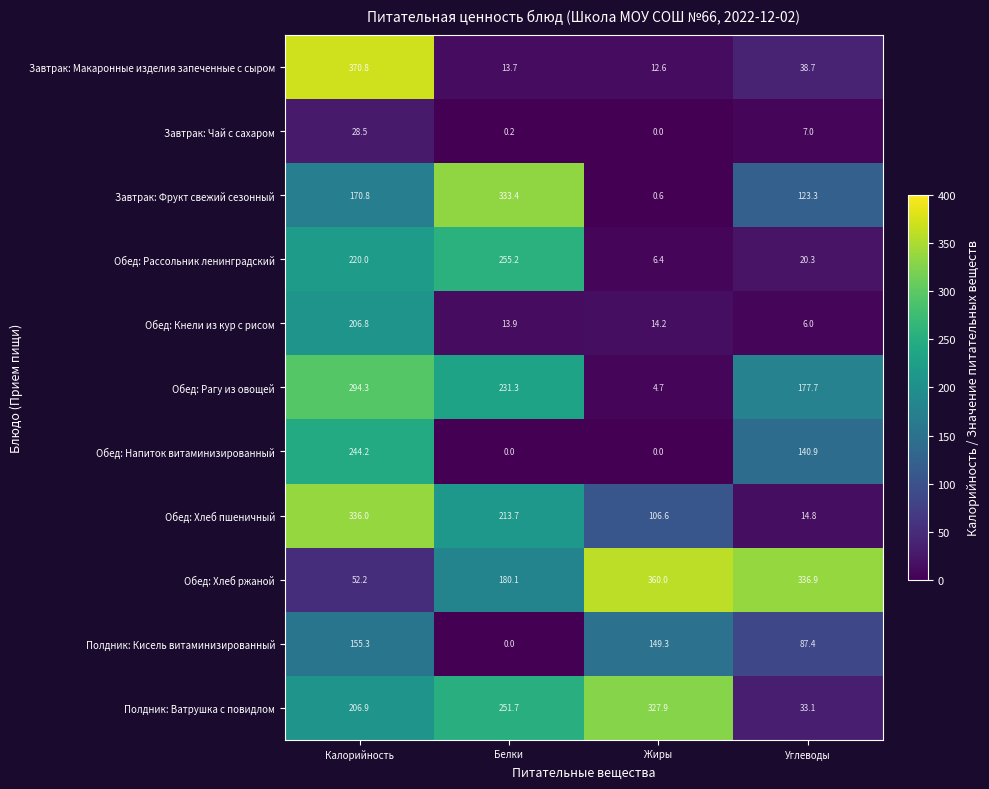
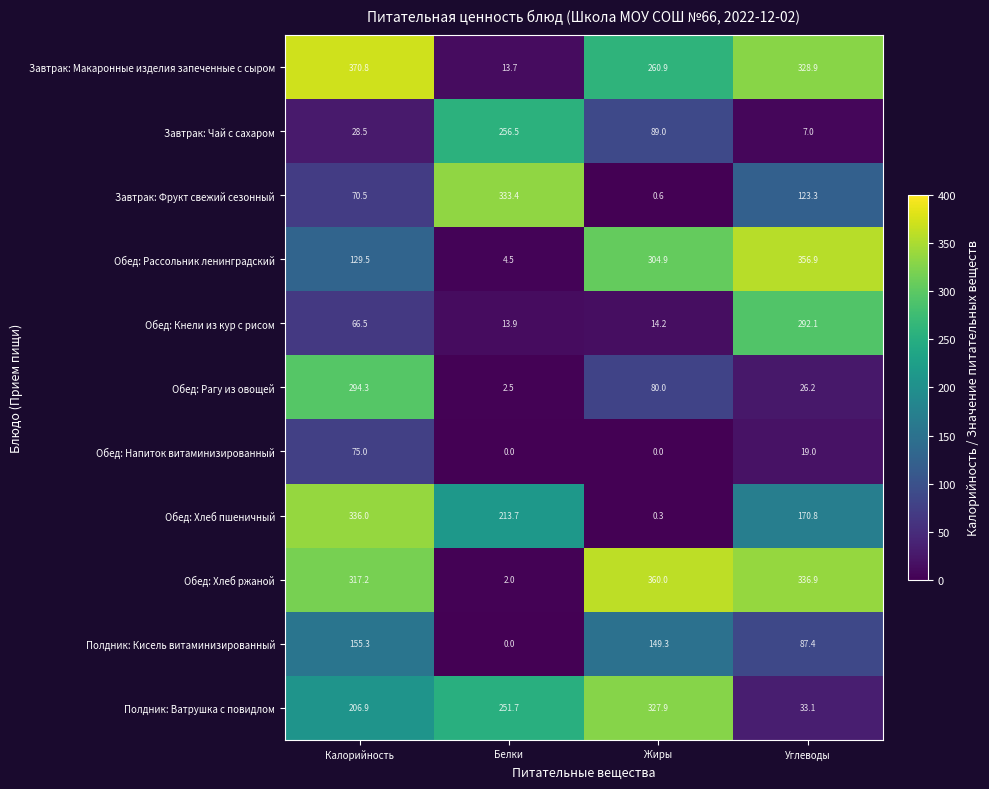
  {
    "Завтрак: Макаронные изделия запеченные с сыром": {
      "Калорийность": 370.8,
      "Белки": 13.7,
-     "Жиры": 12.6,
-     "Углеводы": 38.7
+     "Жиры": 260.9,
+     "Углеводы": 328.9
    },
    "Завтрак: Чай с сахаром": {
      "Калорийность": 28.5,
-     "Белки": 0.2,
-     "Жиры": 0.0,
+     "Белки": 256.5,
+     "Жиры": 89.0,
      "Углеводы": 7.0
    },
    "Завтрак: Фрукт свежий сезонный": {
-     "Калорийность": 170.8,
+     "Калорийность": 70.5,
      "Белки": 333.4,
      "Жиры": 0.6,
      "Углеводы": 123.3
    },
    "Обед: Рассольник ленинградский": {
-     "Калорийность": 220.0,
-     "Белки": 255.2,
-     "Жиры": 6.4,
-     "Углеводы": 20.3
+     "Калорийность": 129.5,
+     "Белки": 4.5,
+     "Жиры": 304.9,
+     "Углеводы": 356.9
    },
    "Обед: Кнели из кур с рисом": {
-     "Калорийность": 206.8,
+     "Калорийность": 66.5,
      "Белки": 13.9,
      "Жиры": 14.2,
-     "Углеводы": 6.0
+     "Углеводы": 292.1
    },
    "Обед: Рагу из овощей": {
      "Калорийность": 294.3,
-     "Белки": 231.3,
-     "Жиры": 4.7,
-     "Углеводы": 177.7
+     "Белки": 2.5,
+     "Жиры": 80.0,
+     "Углеводы": 26.2
    },
    "Обед: Напиток витаминизированный": {
-     "Калорийность": 244.2,
+     "Калорийность": 75.0,
      "Белки": 0.0,
      "Жиры": 0.0,
-     "Углеводы": 140.9
+     "Углеводы": 19.0
    },
    "Обед: Хлеб пшеничный": {
      "Калорийность": 336.0,
      "Белки": 213.7,
-     "Жиры": 106.6,
-     "Углеводы": 14.8
+     "Жиры": 0.3,
+     "Углеводы": 170.8
    },
    "Обед: Хлеб ржаной": {
-     "Калорийность": 52.2,
-     "Белки": 180.1,
+     "Калорийность": 317.2,
+     "Белки": 2.0,
      "Жиры": 360.0,
      "Углеводы": 336.9
    },
    "Полдник: Кисель витаминизированный": {
      "Калорийность": 155.3,
      "Белки": 0.0,
      "Жиры": 149.3,
      "Углеводы": 87.4
    },
    "Полдник: Ватрушка с повидлом": {
      "Калорийность": 206.9,
      "Белки": 251.7,
      "Жиры": 327.9,
      "Углеводы": 33.1
    }
  }
